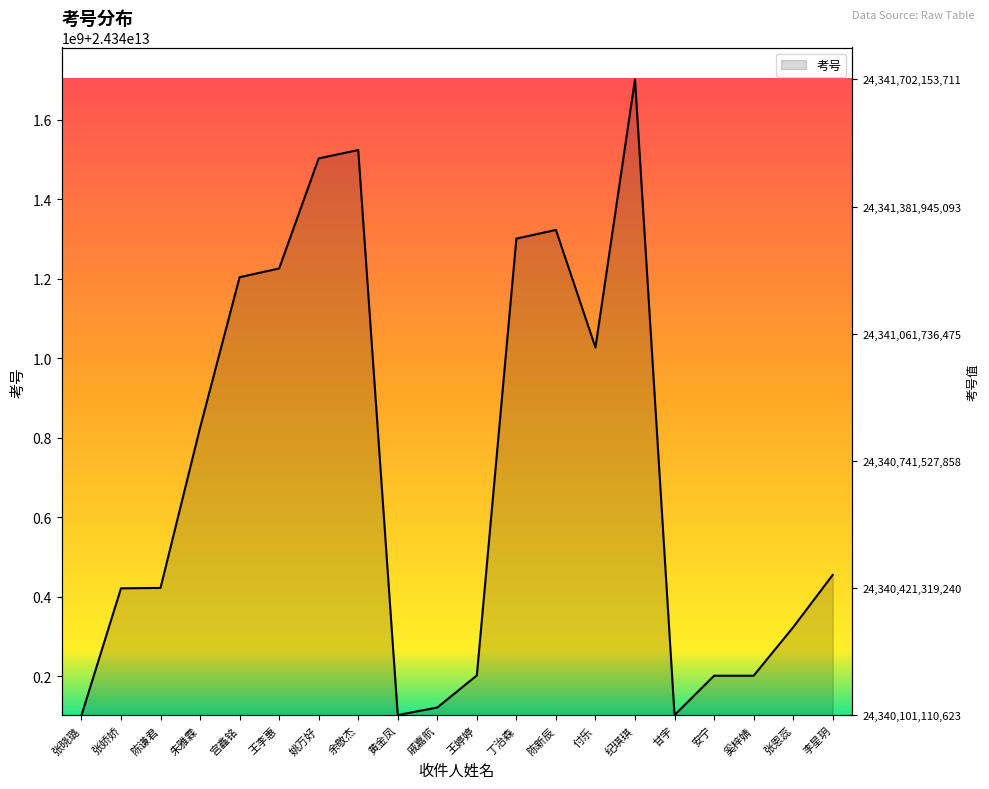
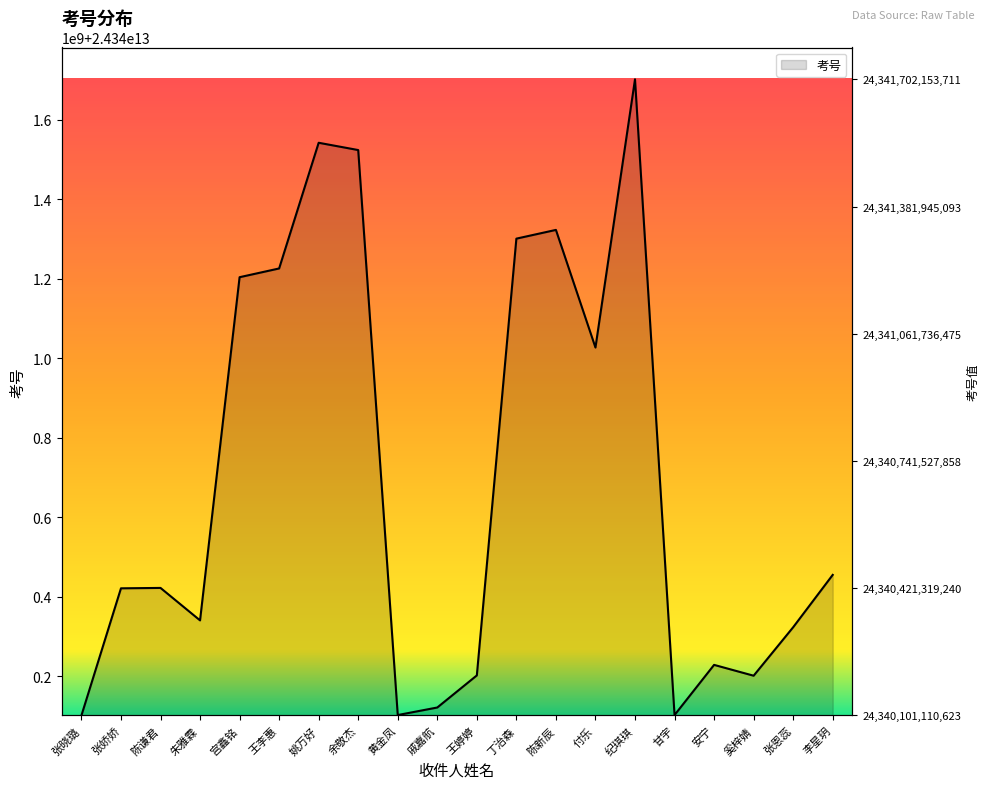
  {
    "张晓璐": 24340100000000,
    "张娇娇": 24340420000000,
    "陈谦君": 24340420000000,
-   "朱雅霖": 24340830000000,
+   "朱雅霖": 24340340000000,
    "宫鑫铭": 24341200000000,
    "王李惠": 24341230000000,
-   "姚万好": 24341500000000,
+   "姚万好": 24341540000000,
    "余敬杰": 24341520000000,
    "黄金凤": 24340100000000,
    "戚嘉航": 24340120000000,
    "王婷婷": 24340200000000,
    "丁治森": 24341300000000,
    "陈新辰": 24341320000000,
    "付乐": 24341030000000,
    "纪琪琪": 24341700000000,
    "甘宇": 24340100000000,
-   "安宁": 24340200000000,
+   "安宁": 24340230000000,
    "奚梓婧": 24340200000000,
    "张恩蕊": 24340320000000,
    "李星玥": 24340450000000
  }
